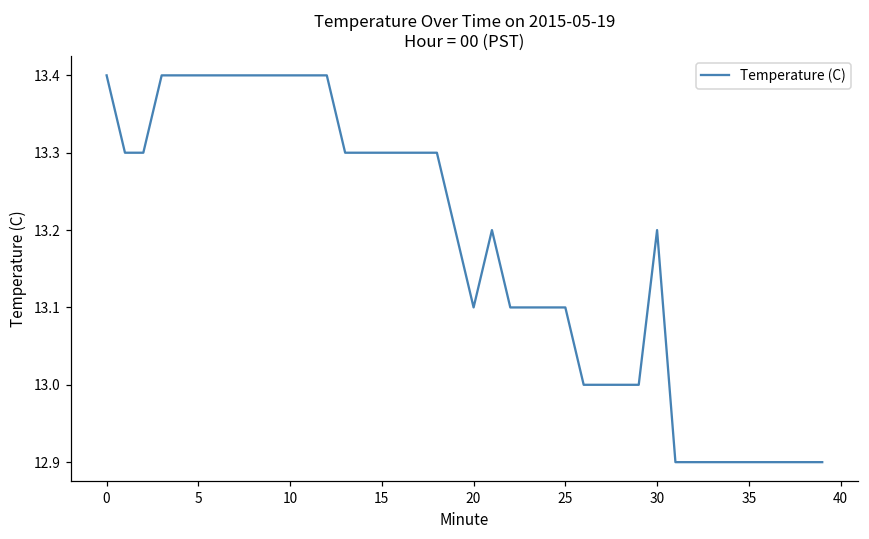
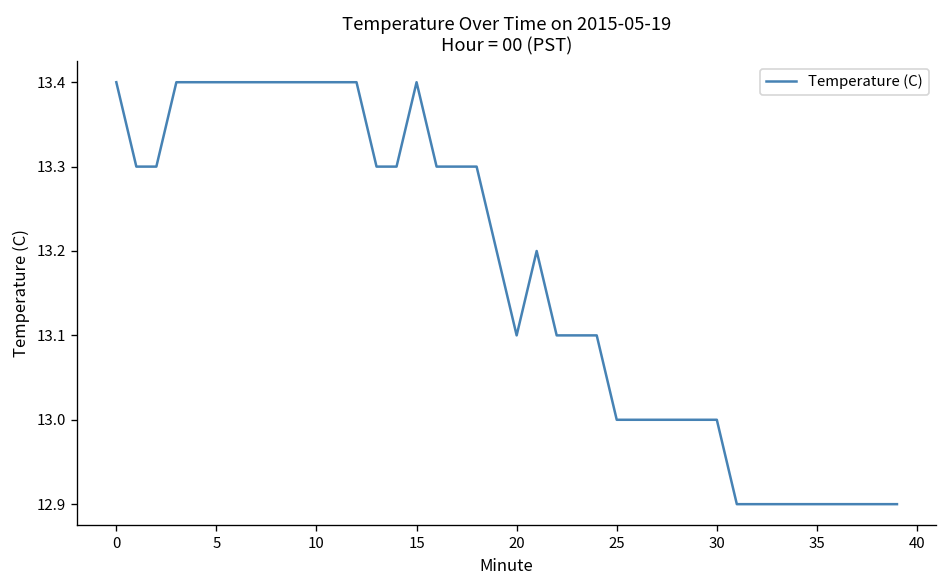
  {
    "0": 13.4,
    "5": 13.4,
    "10": 13.4,
-   "15": 13.3,
+   "15": 13.4,
    "20": 13.1,
-   "25": 13.1,
-   "30": 13.2,
+   "25": 13.0,
+   "30": 13.0,
    "35": 12.9
  }
